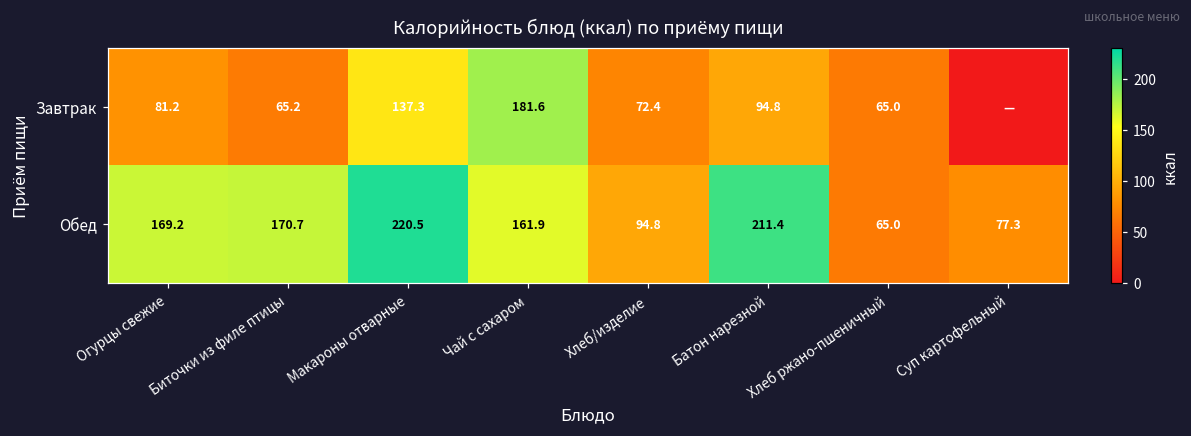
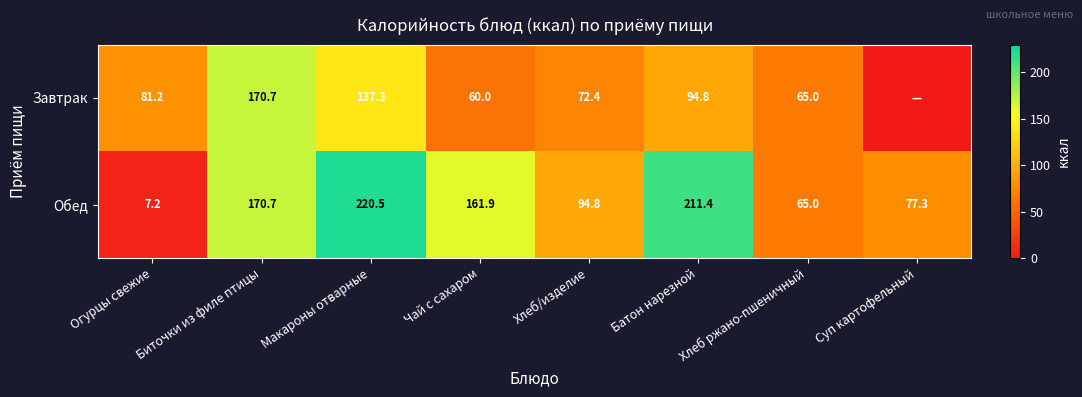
  {
    "Завтрак": {
      "Огурцы свежие": 81.2,
-     "Биточки из филе птицы": 65.2,
+     "Биточки из филе птицы": 170.7,
      "Макароны отварные": 137.3,
-     "Чай с сахаром": 181.6,
+     "Чай с сахаром": 60.0,
      "Хлеб/изделие": 72.4,
      "Батон нарезной": 94.8,
      "Хлеб ржано-пшеничный": 65.0
    },
    "Обед": {
-     "Огурцы свежие": 169.2,
+     "Огурцы свежие": 7.2,
      "Биточки из филе птицы": 170.7,
      "Макароны отварные": 220.5,
      "Чай с сахаром": 161.9,
      "Хлеб/изделие": 94.8,
      "Батон нарезной": 211.4,
      "Хлеб ржано-пшеничный": 65.0,
      "Суп картофельный": 77.3
    }
  }
